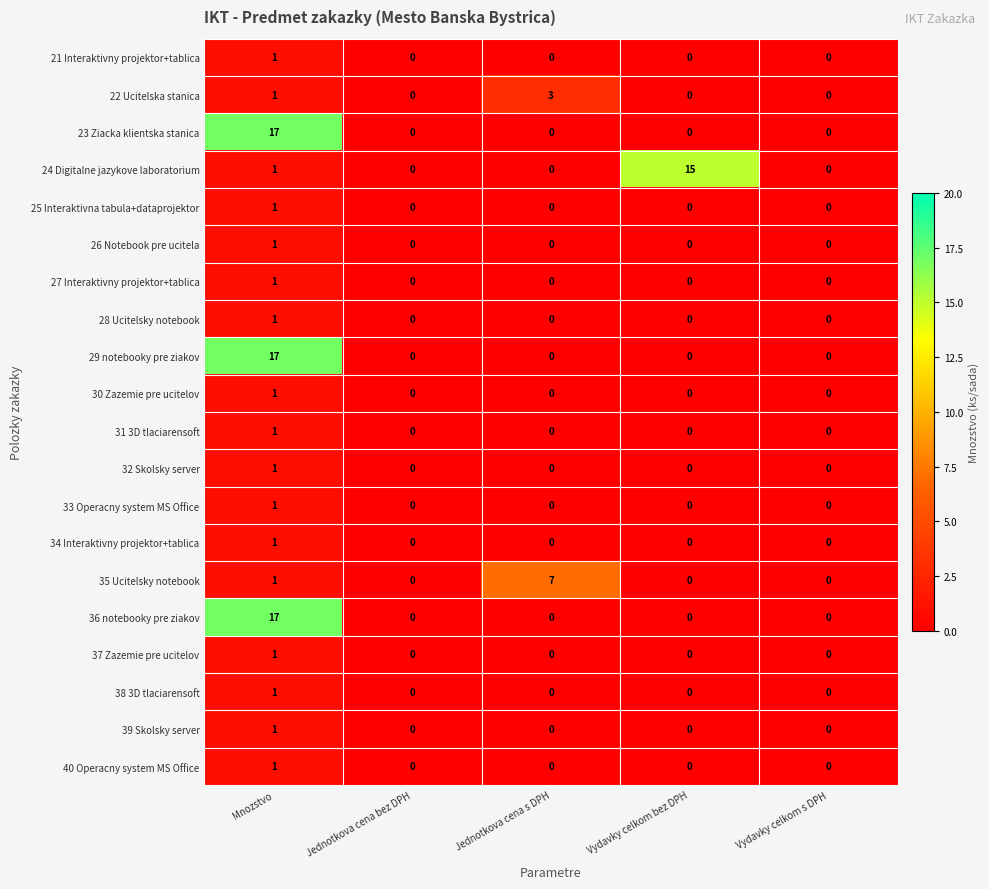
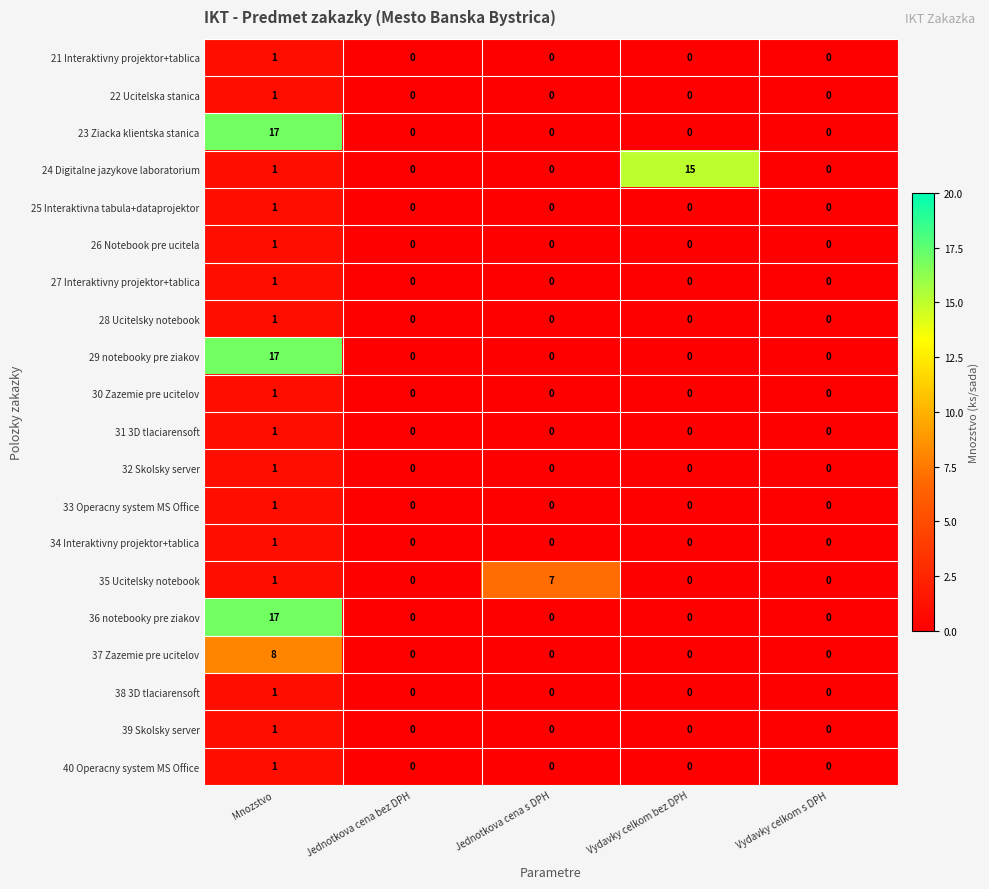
  {
    "21 Interaktivny projektor+tablica": {
      "Mnozstvo": 1,
      "Jednotkova cena bez DPH": 0,
      "Jednotkova cena s DPH": 0,
      "Vydavky celkom bez DPH": 0,
      "Vydavky celkom s DPH": 0
    },
    "22 Ucitelska stanica": {
      "Mnozstvo": 1,
      "Jednotkova cena bez DPH": 0,
-     "Jednotkova cena s DPH": 3,
+     "Jednotkova cena s DPH": 0,
      "Vydavky celkom bez DPH": 0,
      "Vydavky celkom s DPH": 0
    },
    "23 Ziacka klientska stanica": {
      "Mnozstvo": 17,
      "Jednotkova cena bez DPH": 0,
      "Jednotkova cena s DPH": 0,
      "Vydavky celkom bez DPH": 0,
      "Vydavky celkom s DPH": 0
    },
    "24 Digitalne jazykove laboratorium": {
      "Mnozstvo": 1,
      "Jednotkova cena bez DPH": 0,
      "Jednotkova cena s DPH": 0,
      "Vydavky celkom bez DPH": 15,
      "Vydavky celkom s DPH": 0
    },
    "25 Interaktivna tabula+dataprojektor": {
      "Mnozstvo": 1,
      "Jednotkova cena bez DPH": 0,
      "Jednotkova cena s DPH": 0,
      "Vydavky celkom bez DPH": 0,
      "Vydavky celkom s DPH": 0
    },
    "26 Notebook pre ucitela": {
      "Mnozstvo": 1,
      "Jednotkova cena bez DPH": 0,
      "Jednotkova cena s DPH": 0,
      "Vydavky celkom bez DPH": 0,
      "Vydavky celkom s DPH": 0
    },
    "27 Interaktivny projektor+tablica": {
      "Mnozstvo": 1,
      "Jednotkova cena bez DPH": 0,
      "Jednotkova cena s DPH": 0,
      "Vydavky celkom bez DPH": 0,
      "Vydavky celkom s DPH": 0
    },
    "28 Ucitelsky notebook": {
      "Mnozstvo": 1,
      "Jednotkova cena bez DPH": 0,
      "Jednotkova cena s DPH": 0,
      "Vydavky celkom bez DPH": 0,
      "Vydavky celkom s DPH": 0
    },
    "29 notebooky pre ziakov": {
      "Mnozstvo": 17,
      "Jednotkova cena bez DPH": 0,
      "Jednotkova cena s DPH": 0,
      "Vydavky celkom bez DPH": 0,
      "Vydavky celkom s DPH": 0
    },
    "30 Zazemie pre ucitelov": {
      "Mnozstvo": 1,
      "Jednotkova cena bez DPH": 0,
      "Jednotkova cena s DPH": 0,
      "Vydavky celkom bez DPH": 0,
      "Vydavky celkom s DPH": 0
    },
    "31 3D tlaciarensoft": {
      "Mnozstvo": 1,
      "Jednotkova cena bez DPH": 0,
      "Jednotkova cena s DPH": 0,
      "Vydavky celkom bez DPH": 0,
      "Vydavky celkom s DPH": 0
    },
    "32 Skolsky server": {
      "Mnozstvo": 1,
      "Jednotkova cena bez DPH": 0,
      "Jednotkova cena s DPH": 0,
      "Vydavky celkom bez DPH": 0,
      "Vydavky celkom s DPH": 0
    },
    "33 Operacny system MS Office": {
      "Mnozstvo": 1,
      "Jednotkova cena bez DPH": 0,
      "Jednotkova cena s DPH": 0,
      "Vydavky celkom bez DPH": 0,
      "Vydavky celkom s DPH": 0
    },
    "34 Interaktivny projektor+tablica": {
      "Mnozstvo": 1,
      "Jednotkova cena bez DPH": 0,
      "Jednotkova cena s DPH": 0,
      "Vydavky celkom bez DPH": 0,
      "Vydavky celkom s DPH": 0
    },
    "35 Ucitelsky notebook": {
      "Mnozstvo": 1,
      "Jednotkova cena bez DPH": 0,
      "Jednotkova cena s DPH": 7,
      "Vydavky celkom bez DPH": 0,
      "Vydavky celkom s DPH": 0
    },
    "36 notebooky pre ziakov": {
      "Mnozstvo": 17,
      "Jednotkova cena bez DPH": 0,
      "Jednotkova cena s DPH": 0,
      "Vydavky celkom bez DPH": 0,
      "Vydavky celkom s DPH": 0
    },
    "37 Zazemie pre ucitelov": {
-     "Mnozstvo": 1,
+     "Mnozstvo": 8,
      "Jednotkova cena bez DPH": 0,
      "Jednotkova cena s DPH": 0,
      "Vydavky celkom bez DPH": 0,
      "Vydavky celkom s DPH": 0
    },
    "38 3D tlaciarensoft": {
      "Mnozstvo": 1,
      "Jednotkova cena bez DPH": 0,
      "Jednotkova cena s DPH": 0,
      "Vydavky celkom bez DPH": 0,
      "Vydavky celkom s DPH": 0
    },
    "39 Skolsky server": {
      "Mnozstvo": 1,
      "Jednotkova cena bez DPH": 0,
      "Jednotkova cena s DPH": 0,
      "Vydavky celkom bez DPH": 0,
      "Vydavky celkom s DPH": 0
    },
    "40 Operacny system MS Office": {
      "Mnozstvo": 1,
      "Jednotkova cena bez DPH": 0,
      "Jednotkova cena s DPH": 0,
      "Vydavky celkom bez DPH": 0,
      "Vydavky celkom s DPH": 0
    }
  }
